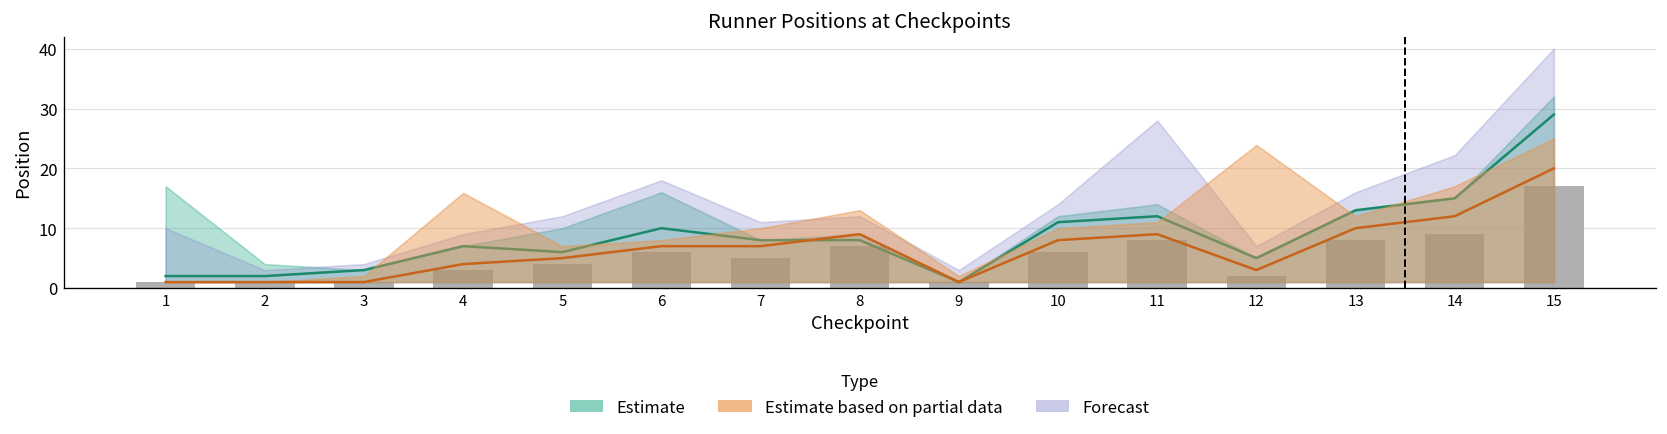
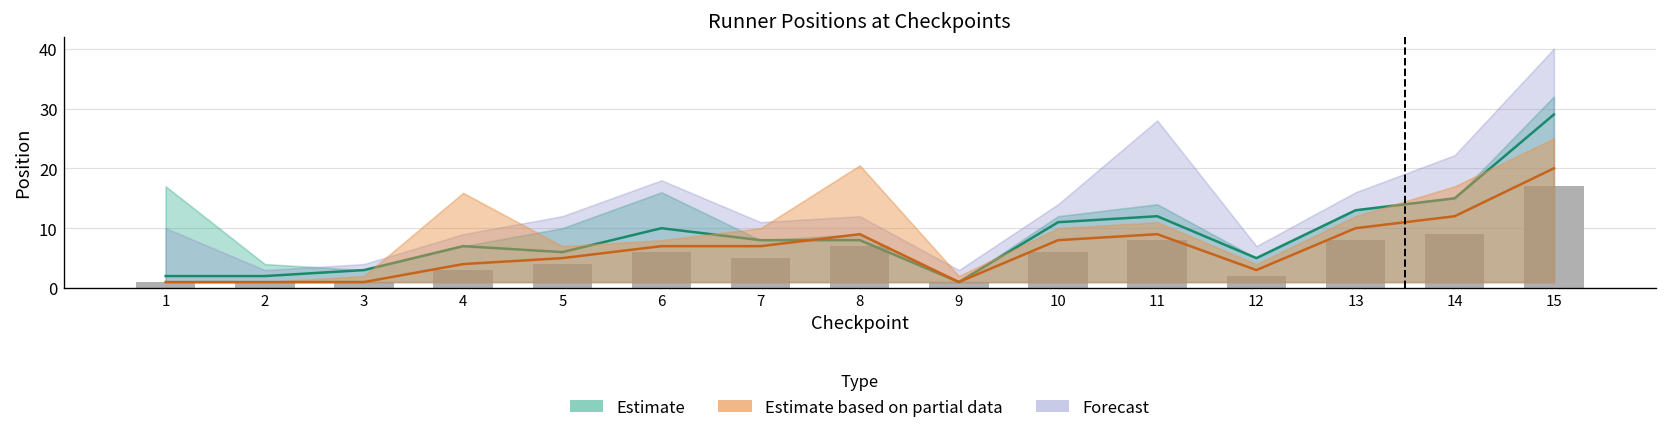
  {
    "Estimate based on partial data": {
      "3": 2,
      "4": 16,
      "5": 7,
      "6": 8,
      "7": 10,
-     "8": 13,
+     "8": 21,
      "10": 10,
      "11": 11,
-     "12": 24,
+     "12": 4,
      "13": 12,
      "14": 17,
      "15": 25
    },
    "Forecast": {
      "3": 4,
      "4": 9,
      "5": 12,
      "6": 18,
      "7": 11,
      "8": 12,
      "10": 14,
      "11": 28,
      "12": 7,
      "13": 16,
      "14": 22,
      "15": 40
    }
  }
